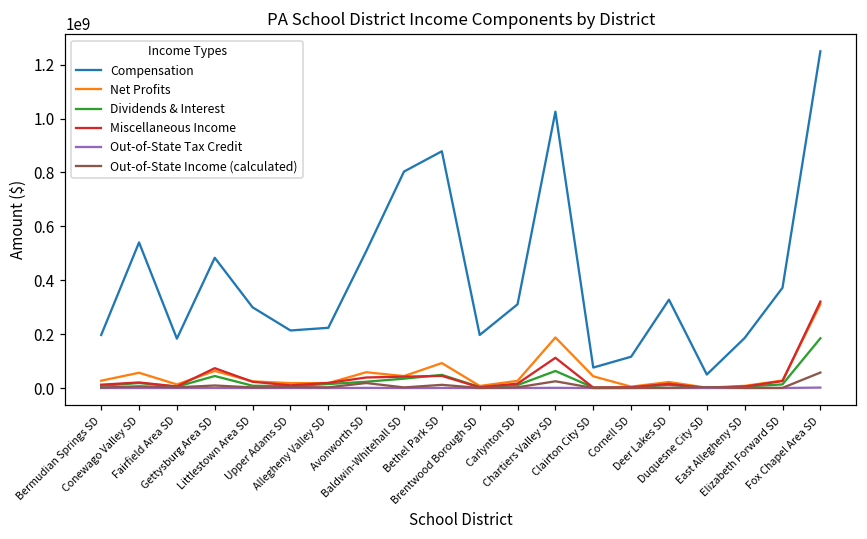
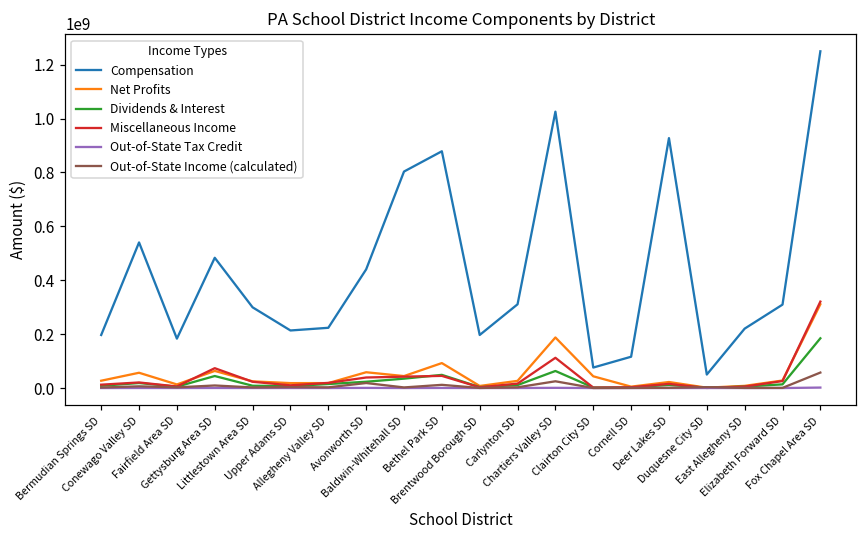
  {
    "Compensation": {
      "Bermudian Springs SD": 200000000,
      "Conewago Valley SD": 540000000,
      "Fairfield Area SD": 180000000,
      "Gettysburg Area SD": 480000000,
      "Littlestown Area SD": 300000000,
      "Upper Adams SD": 210000000,
      "Allegheny Valley SD": 220000000,
-     "Avonworth SD": 510000000,
+     "Avonworth SD": 440000000,
      "Baldwin-Whitehall SD": 800000000,
      "Bethel Park SD": 880000000,
      "Brentwood Borough SD": 200000000,
      "Carlynton SD": 310000000,
      "Chartiers Valley SD": 1030000000,
      "Clairton City SD": 80000000,
      "Cornell SD": 120000000,
-     "Deer Lakes SD": 330000000,
+     "Deer Lakes SD": 930000000,
      "Duquesne City SD": 50000000,
-     "East Allegheny SD": 190000000,
-     "Elizabeth Forward SD": 370000000,
+     "East Allegheny SD": 220000000,
+     "Elizabeth Forward SD": 310000000,
      "Fox Chapel Area SD": 1250000000
    },
    "Net Profits": {
      "Bermudian Springs SD": 30000000,
      "Conewago Valley SD": 60000000,
      "Avonworth SD": 60000000,
      "Bethel Park SD": 90000000,
      "Chartiers Valley SD": 190000000,
      "Clairton City SD": 40000000
    },
    "Dividends & Interest": {
      "Gettysburg Area SD": 40000000,
      "Chartiers Valley SD": 60000000,
      "Elizabeth Forward SD": 10000000,
      "Fox Chapel Area SD": 180000000
    },
    "Miscellaneous Income": {
      "Avonworth SD": 40000000,
      "Chartiers Valley SD": 110000000
    },
    "Out-of-State Tax Credit": {
      "Avonworth SD": 0,
      "Bethel Park SD": 0,
      "Chartiers Valley SD": 0,
      "Fox Chapel Area SD": 0
    },
    "Out-of-State Income (calculated)": {
      "Bethel Park SD": 10000000,
      "Chartiers Valley SD": 30000000,
      "Fox Chapel Area SD": 60000000
    }
  }
